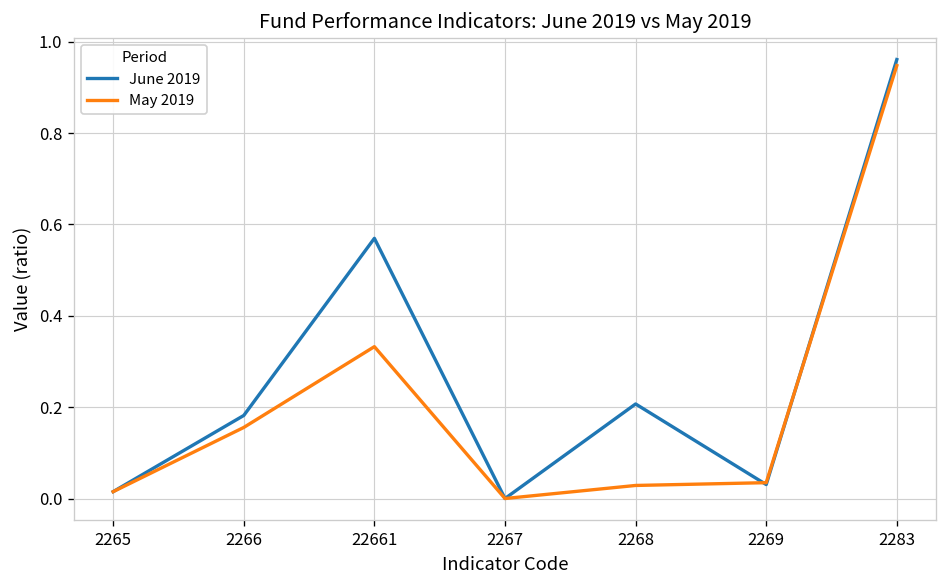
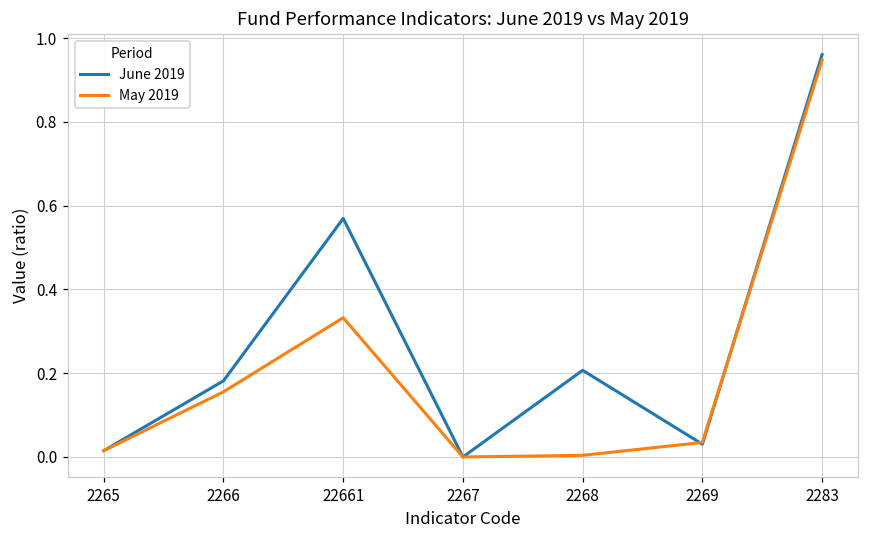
  {
    "June 2019": {
      "2266": 0.18,
      "22661": 0.57,
      "2268": 0.21,
      "2283": 0.96
    },
    "May 2019": {
      "2266": 0.16,
      "22661": 0.33,
-     "2268": 0.03,
+     "2268": 0.00,
      "2283": 0.95
    }
  }
